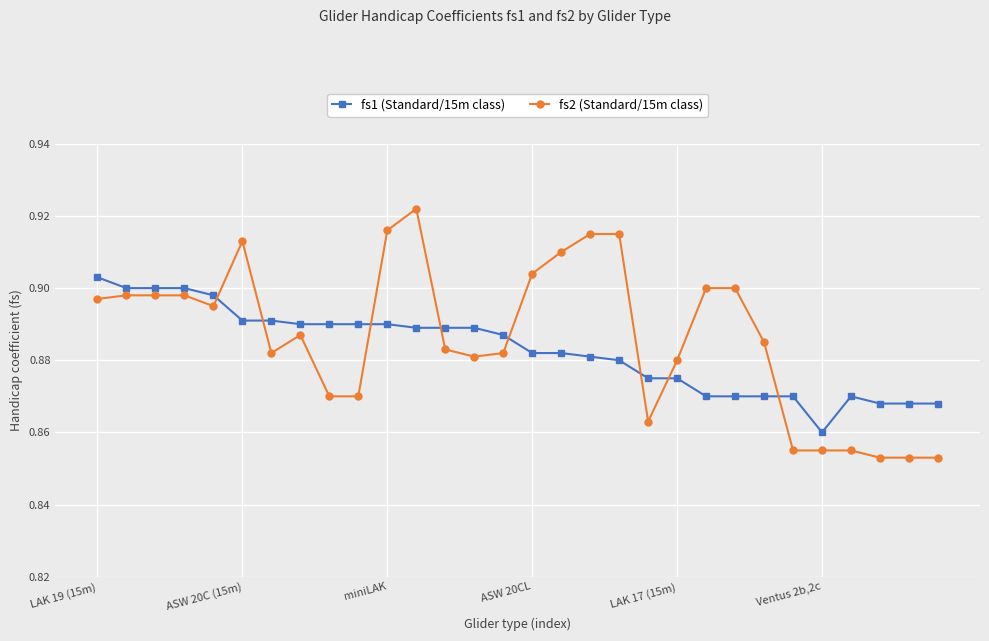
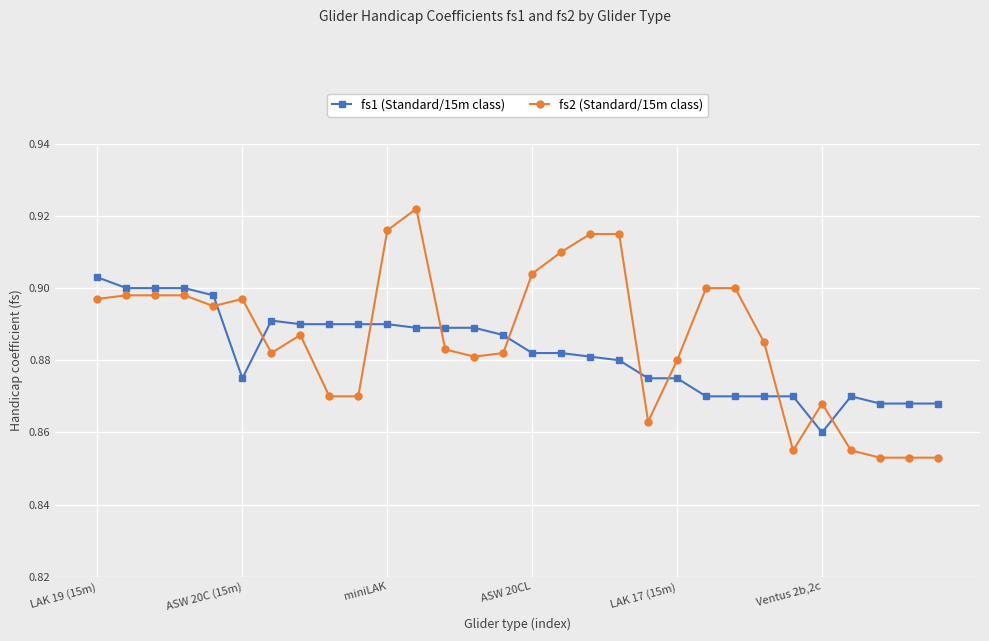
  {
    "fs1 (Standard/15m class)": {
      "LAK 19 (15m)": 0.903,
-     "ASW 20C (15m)": 0.891,
+     "ASW 20C (15m)": 0.875,
      "miniLAK": 0.890,
      "ASW 20CL": 0.882,
      "LAK 17 (15m)": 0.875,
      "Ventus 2b,2c": 0.860
    },
    "fs2 (Standard/15m class)": {
      "LAK 19 (15m)": 0.897,
-     "ASW 20C (15m)": 0.913,
+     "ASW 20C (15m)": 0.897,
      "miniLAK": 0.916,
      "ASW 20CL": 0.904,
      "LAK 17 (15m)": 0.880,
-     "Ventus 2b,2c": 0.855
+     "Ventus 2b,2c": 0.868
    }
  }
